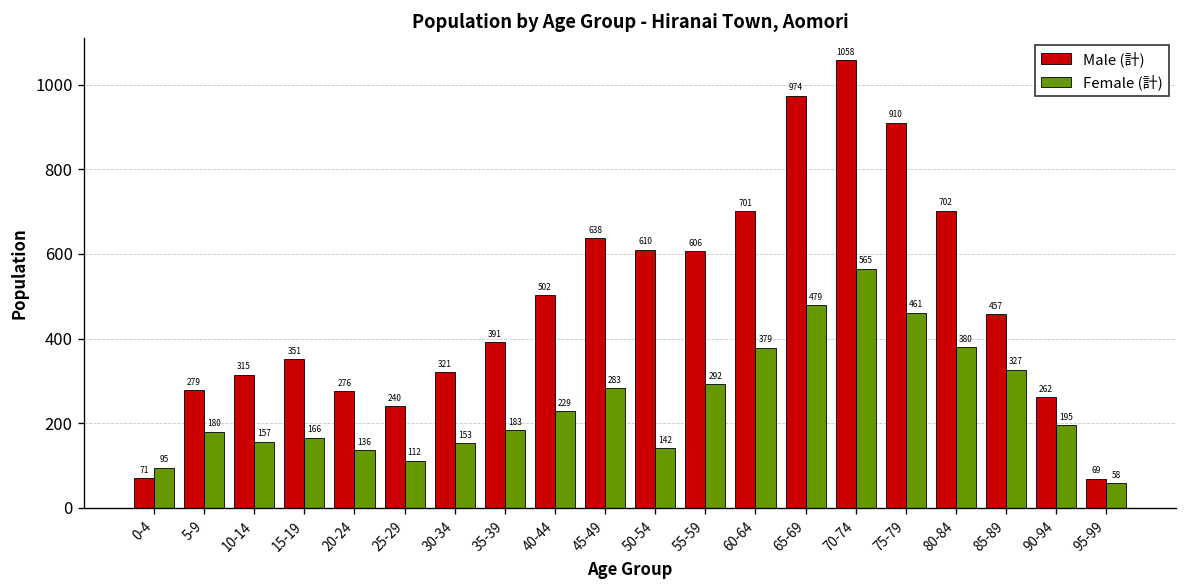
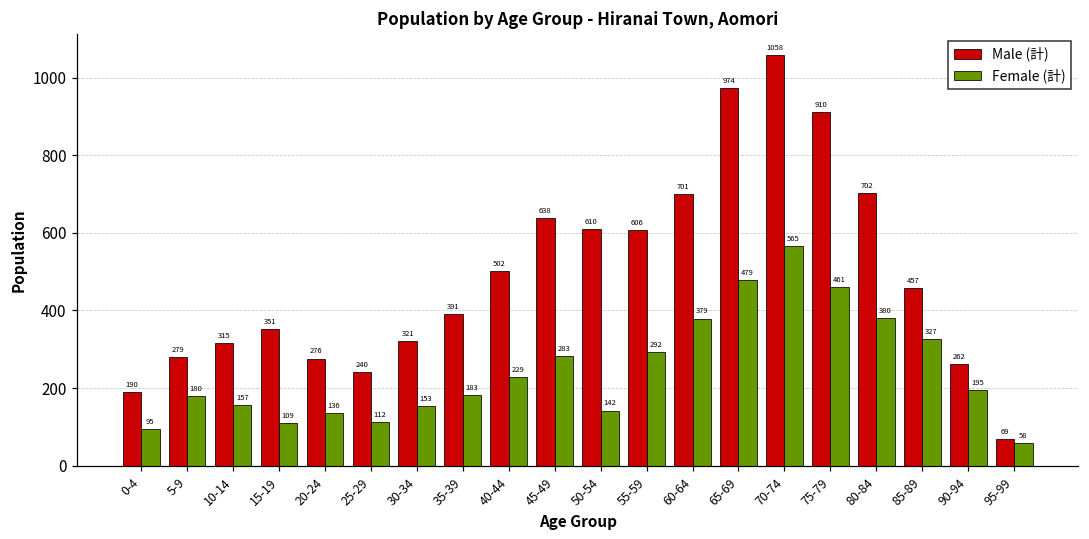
  {
    "Male (計)": {
-     "0-4": 71,
+     "0-4": 190,
      "5-9": 279,
      "10-14": 315,
      "15-19": 351,
      "20-24": 276,
      "25-29": 240,
      "30-34": 321,
      "35-39": 391,
      "40-44": 502,
      "45-49": 638,
      "50-54": 610,
      "55-59": 606,
      "60-64": 701,
      "65-69": 974,
      "70-74": 1058,
      "75-79": 910,
      "80-84": 702,
      "85-89": 457,
      "90-94": 262,
      "95-99": 69
    },
    "Female (計)": {
      "0-4": 95,
      "5-9": 180,
      "10-14": 157,
-     "15-19": 166,
+     "15-19": 109,
      "20-24": 136,
      "25-29": 112,
      "30-34": 153,
      "35-39": 183,
      "40-44": 229,
      "45-49": 283,
      "50-54": 142,
      "55-59": 292,
      "60-64": 379,
      "65-69": 479,
      "70-74": 565,
      "75-79": 461,
      "80-84": 380,
      "85-89": 327,
      "90-94": 195,
      "95-99": 58
    }
  }
